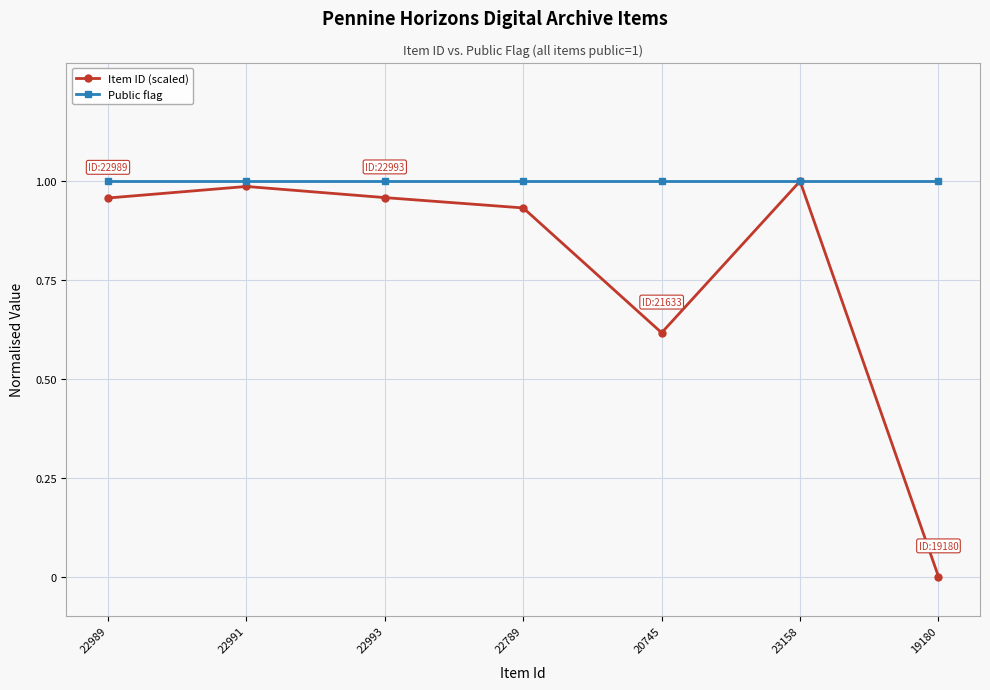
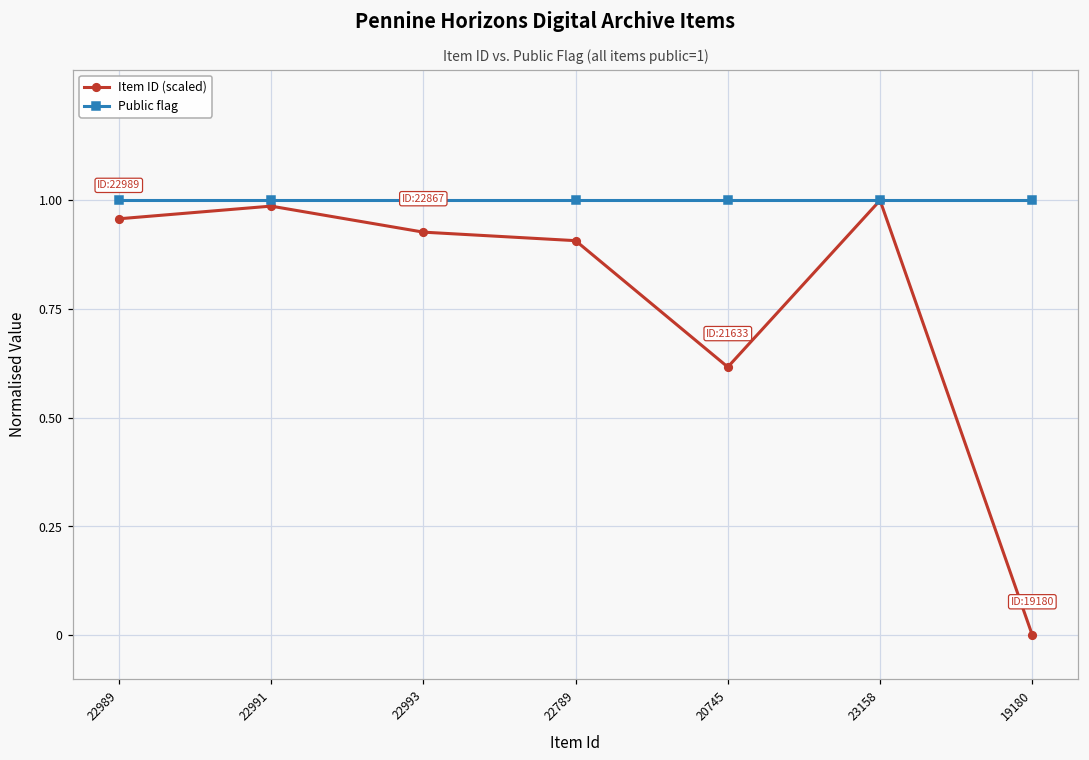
  {
    "Item ID (scaled)": {
-     "22993": 22993,
-     "22789": 0.93
+     "22993": 22867,
+     "22789": 0.91
    },
    "Public flag": {
      "22991": 1.00,
      "22789": 1.00,
      "20745": 1.00,
      "19180": 1.00
    }
  }
